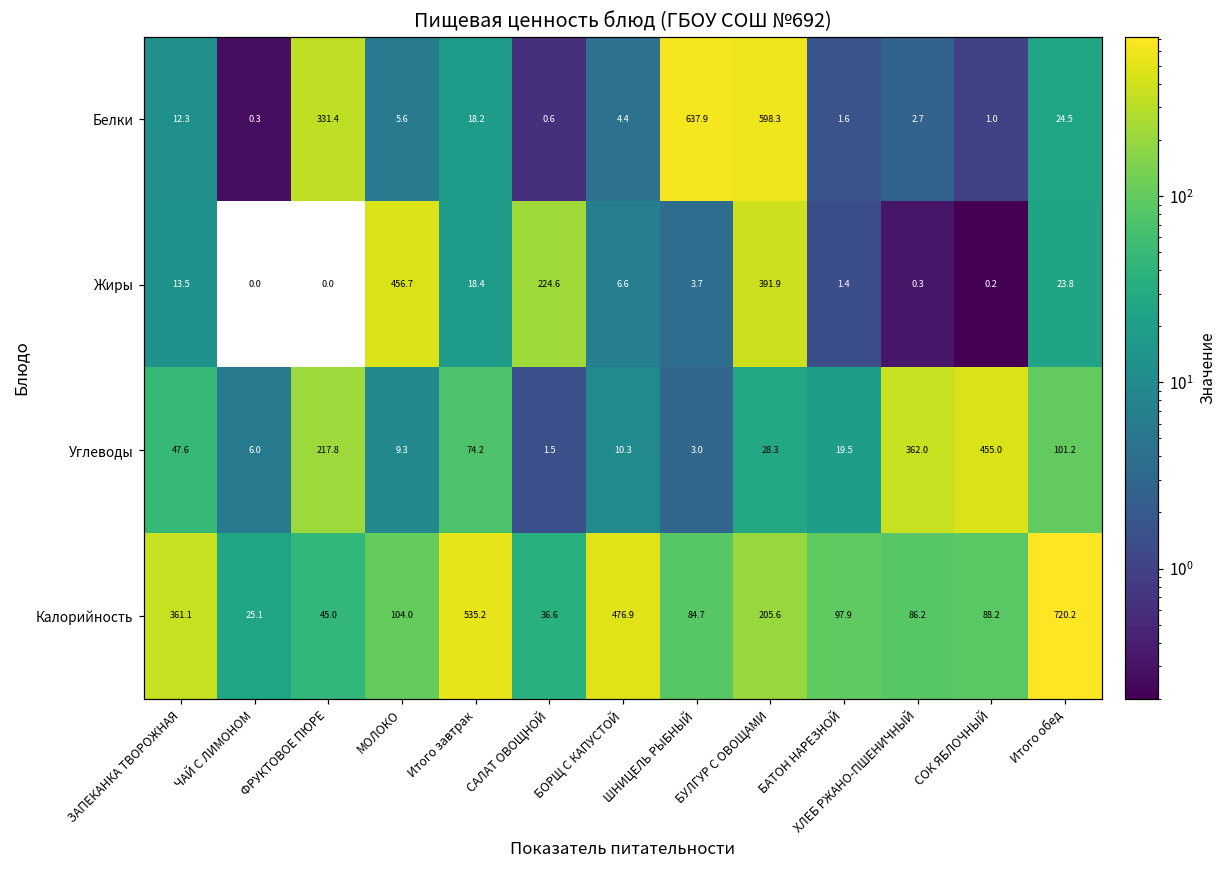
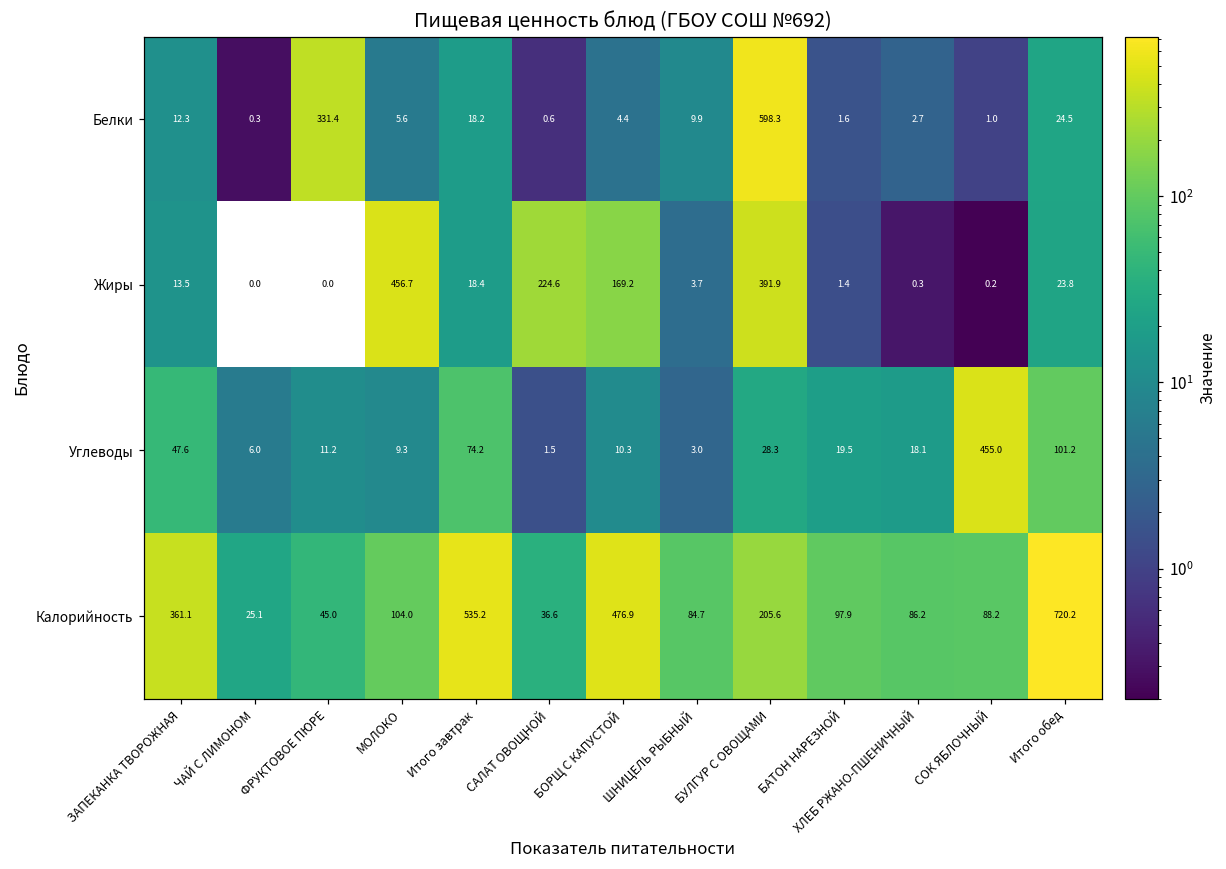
  {
    "Белки": {
      "ЗАПЕКАНКА ТВОРОЖНАЯ": 12.3,
      "ЧАЙ С ЛИМОНОМ": 0.3,
      "ФРУКТОВОЕ ПЮРЕ": 331.4,
      "МОЛОКО": 5.6,
      "Итого завтрак": 18.2,
      "САЛАТ ОВОЩНОЙ": 0.6,
      "БОРЩ С КАПУСТОЙ": 4.4,
-     "ШНИЦЕЛЬ РЫБНЫЙ": 637.9,
+     "ШНИЦЕЛЬ РЫБНЫЙ": 9.9,
      "БУЛГУР С ОВОЩАМИ": 598.3,
      "БАТОН НАРЕЗНОЙ": 1.6,
      "ХЛЕБ РЖАНО-ПШЕНИЧНЫЙ": 2.7,
      "СОК ЯБЛОЧНЫЙ": 1.0,
      "Итого обед": 24.5
    },
    "Жиры": {
      "ЗАПЕКАНКА ТВОРОЖНАЯ": 13.5,
      "ЧАЙ С ЛИМОНОМ": 0.0,
      "ФРУКТОВОЕ ПЮРЕ": 0.0,
      "МОЛОКО": 456.7,
      "Итого завтрак": 18.4,
      "САЛАТ ОВОЩНОЙ": 224.6,
-     "БОРЩ С КАПУСТОЙ": 6.6,
+     "БОРЩ С КАПУСТОЙ": 169.2,
      "ШНИЦЕЛЬ РЫБНЫЙ": 3.7,
      "БУЛГУР С ОВОЩАМИ": 391.9,
      "БАТОН НАРЕЗНОЙ": 1.4,
      "ХЛЕБ РЖАНО-ПШЕНИЧНЫЙ": 0.3,
      "СОК ЯБЛОЧНЫЙ": 0.2,
      "Итого обед": 23.8
    },
    "Углеводы": {
      "ЗАПЕКАНКА ТВОРОЖНАЯ": 47.6,
      "ЧАЙ С ЛИМОНОМ": 6.0,
-     "ФРУКТОВОЕ ПЮРЕ": 217.8,
+     "ФРУКТОВОЕ ПЮРЕ": 11.2,
      "МОЛОКО": 9.3,
      "Итого завтрак": 74.2,
      "САЛАТ ОВОЩНОЙ": 1.5,
      "БОРЩ С КАПУСТОЙ": 10.3,
      "ШНИЦЕЛЬ РЫБНЫЙ": 3.0,
      "БУЛГУР С ОВОЩАМИ": 28.3,
      "БАТОН НАРЕЗНОЙ": 19.5,
-     "ХЛЕБ РЖАНО-ПШЕНИЧНЫЙ": 362.0,
+     "ХЛЕБ РЖАНО-ПШЕНИЧНЫЙ": 18.1,
      "СОК ЯБЛОЧНЫЙ": 455.0,
      "Итого обед": 101.2
    },
    "Калорийность": {
      "ЗАПЕКАНКА ТВОРОЖНАЯ": 361.1,
      "ЧАЙ С ЛИМОНОМ": 25.1,
      "ФРУКТОВОЕ ПЮРЕ": 45.0,
      "МОЛОКО": 104.0,
      "Итого завтрак": 535.2,
      "САЛАТ ОВОЩНОЙ": 36.6,
      "БОРЩ С КАПУСТОЙ": 476.9,
      "ШНИЦЕЛЬ РЫБНЫЙ": 84.7,
      "БУЛГУР С ОВОЩАМИ": 205.6,
      "БАТОН НАРЕЗНОЙ": 97.9,
      "ХЛЕБ РЖАНО-ПШЕНИЧНЫЙ": 86.2,
      "СОК ЯБЛОЧНЫЙ": 88.2,
      "Итого обед": 720.2
    }
  }
